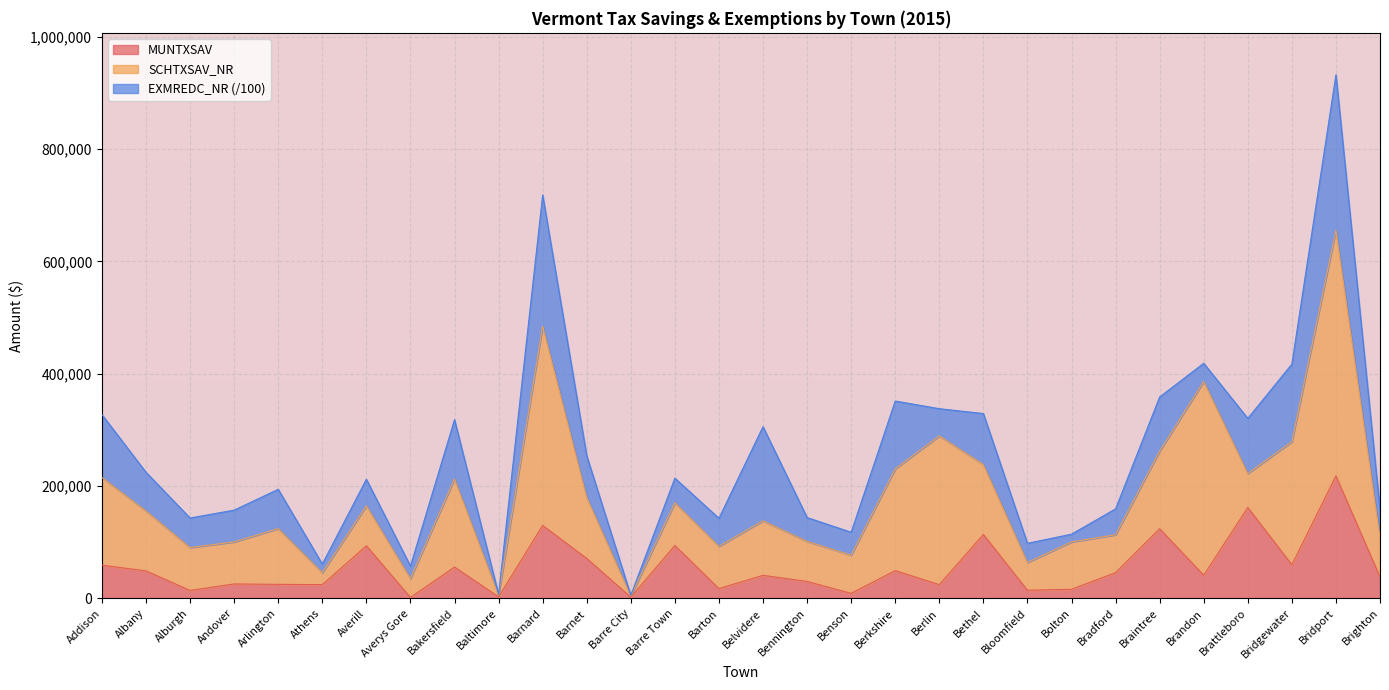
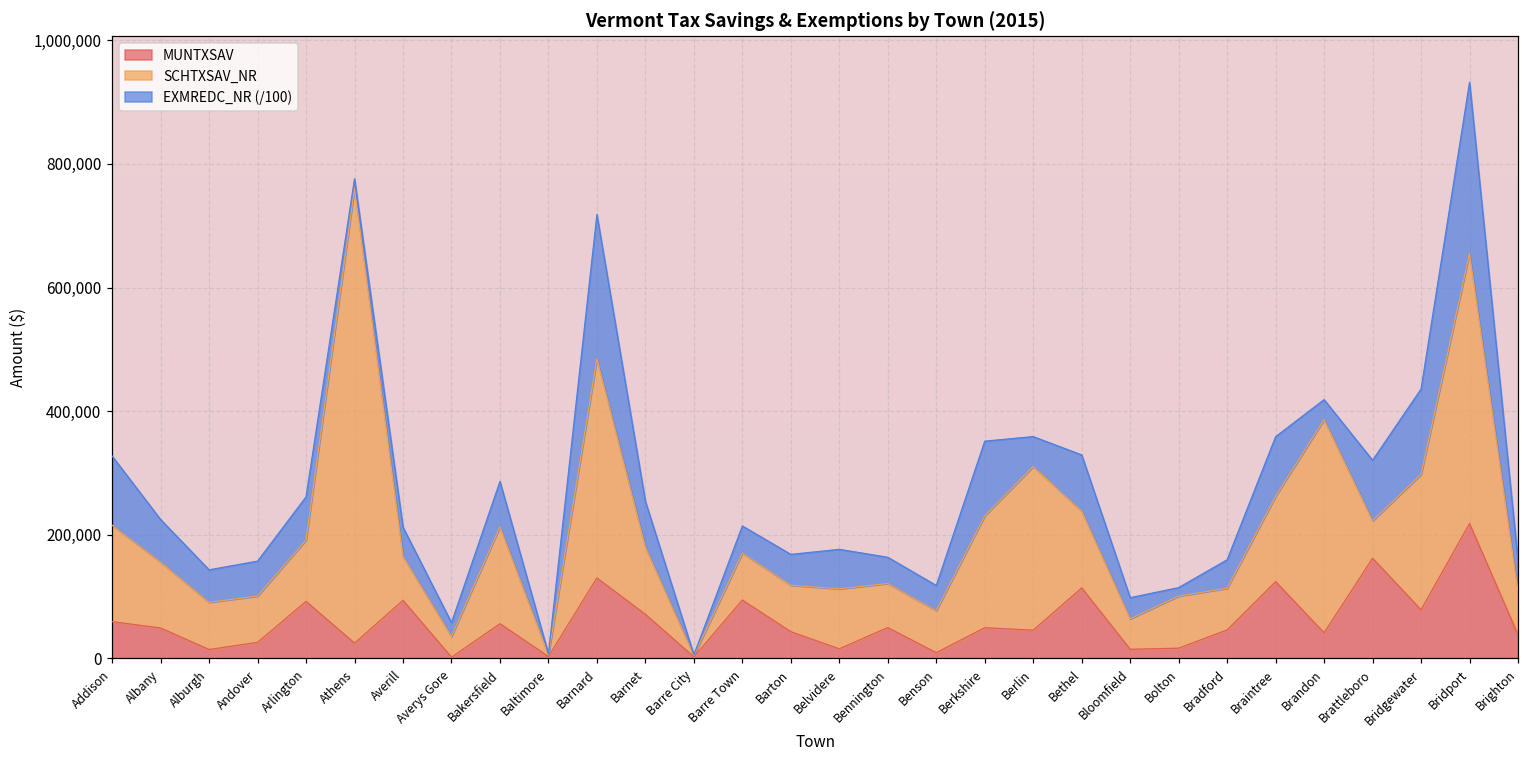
  {
    "MUNTXSAV": {
      "Addison": "60,000",
      "Albany": "50,000",
      "Alburgh": "10,000",
      "Andover": "30,000",
-     "Arlington": "30,000",
+     "Arlington": "90,000",
      "Athens": "20,000",
      "Averill": "90,000",
      "Averys Gore": "0",
      "Bakersfield": "60,000",
      "Barnard": "130,000",
      "Barnet": "70,000",
      "Barre Town": "90,000",
-     "Barton": "20,000",
-     "Belvidere": "40,000",
-     "Bennington": "30,000",
+     "Barton": "40,000",
+     "Belvidere": "20,000",
+     "Bennington": "50,000",
      "Benson": "10,000",
      "Berkshire": "50,000",
-     "Berlin": "20,000",
+     "Berlin": "50,000",
      "Bethel": "110,000",
      "Bloomfield": "10,000",
      "Bolton": "20,000",
      "Bradford": "50,000",
      "Braintree": "120,000",
      "Brandon": "40,000",
      "Brattleboro": "160,000",
-     "Bridgewater": "60,000",
+     "Bridgewater": "80,000",
      "Bridport": "220,000",
      "Brighton": "40,000"
    },
    "SCHTXSAV_NR": {
      "Addison": "160,000",
      "Albany": "110,000",
      "Alburgh": "80,000",
      "Andover": "70,000",
      "Arlington": "100,000",
-     "Athens": "20,000",
+     "Athens": "740,000",
      "Averill": "70,000",
      "Averys Gore": "30,000",
      "Bakersfield": "160,000",
      "Barnard": "350,000",
      "Barnet": "110,000",
      "Barre Town": "80,000",
      "Barton": "80,000",
      "Belvidere": "100,000",
      "Bennington": "70,000",
      "Benson": "70,000",
      "Berkshire": "180,000",
      "Berlin": "260,000",
      "Bethel": "120,000",
      "Bloomfield": "50,000",
      "Bolton": "80,000",
      "Bradford": "70,000",
      "Braintree": "140,000",
      "Brandon": "340,000",
      "Brattleboro": "60,000",
      "Bridgewater": "220,000",
      "Bridport": "440,000",
      "Brighton": "70,000"
    },
    "EXMREDC_NR (/100)": {
      "Addison": "110,000",
      "Albany": "70,000",
      "Alburgh": "50,000",
      "Andover": "60,000",
      "Arlington": "70,000",
      "Athens": "20,000",
      "Averill": "50,000",
      "Averys Gore": "20,000",
-     "Bakersfield": "110,000",
+     "Bakersfield": "70,000",
      "Barnard": "230,000",
      "Barnet": "70,000",
      "Barre Town": "40,000",
      "Barton": "50,000",
-     "Belvidere": "170,000",
+     "Belvidere": "60,000",
      "Bennington": "40,000",
      "Benson": "40,000",
      "Berkshire": "120,000",
      "Berlin": "50,000",
      "Bethel": "90,000",
      "Bloomfield": "30,000",
      "Bolton": "10,000",
      "Bradford": "50,000",
      "Braintree": "100,000",
      "Brandon": "30,000",
      "Brattleboro": "100,000",
      "Bridgewater": "140,000",
      "Bridport": "280,000",
      "Brighton": "50,000"
    }
  }
